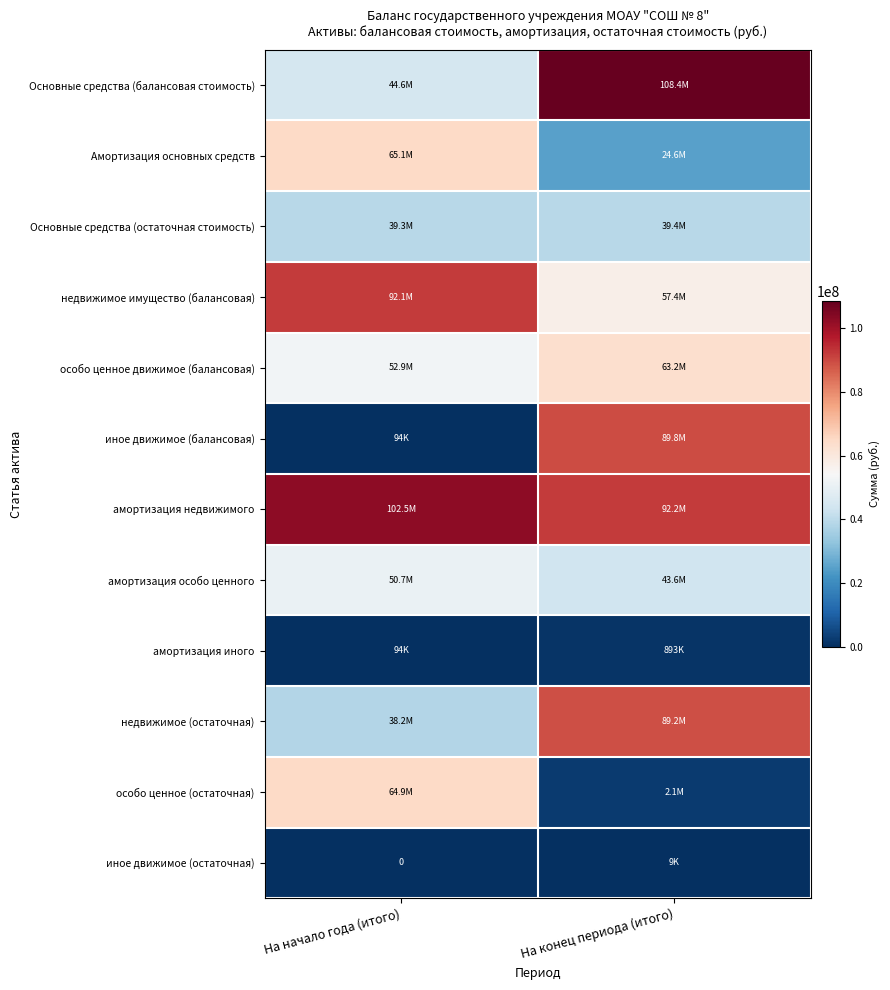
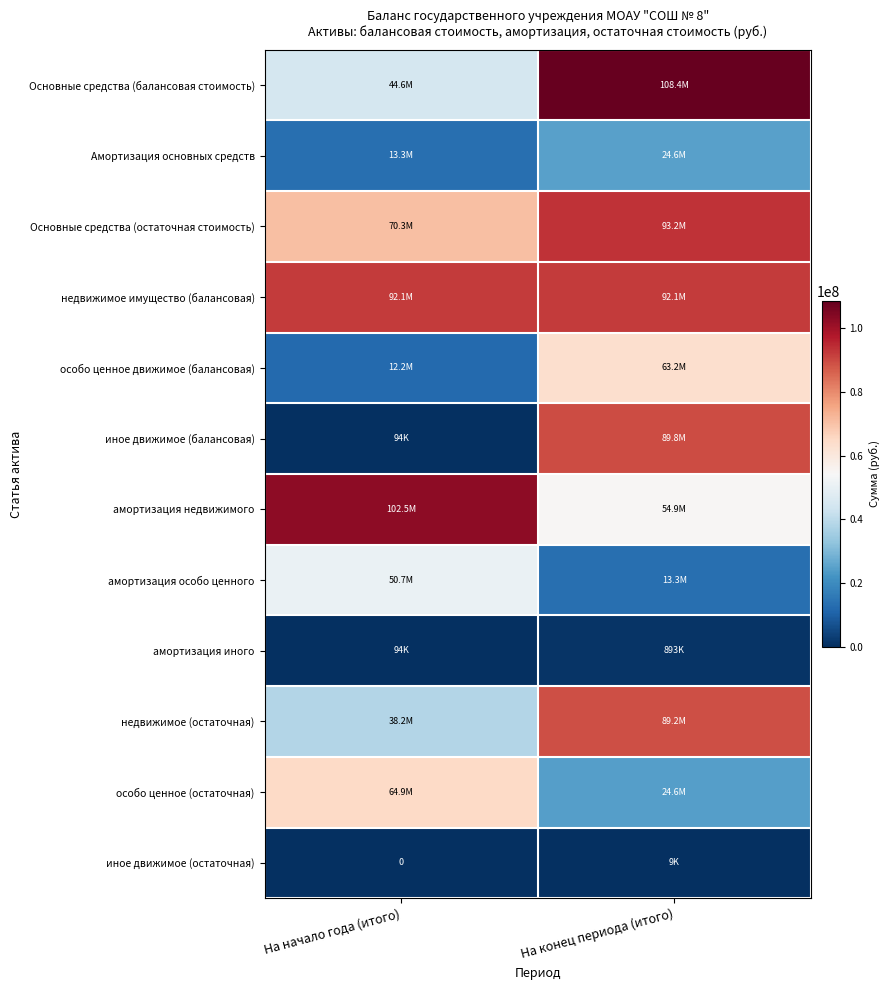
  {
    "Основные средства (балансовая стоимость)": {
      "На начало года (итого)": "44.6M",
      "На конец периода (итого)": "108.4M"
    },
    "Амортизация основных средств": {
-     "На начало года (итого)": "65.1M",
+     "На начало года (итого)": "13.3M",
      "На конец периода (итого)": "24.6M"
    },
    "Основные средства (остаточная стоимость)": {
-     "На начало года (итого)": "39.3M",
-     "На конец периода (итого)": "39.4M"
+     "На начало года (итого)": "70.3M",
+     "На конец периода (итого)": "93.2M"
    },
    "недвижимое имущество (балансовая)": {
      "На начало года (итого)": "92.1M",
-     "На конец периода (итого)": "57.4M"
+     "На конец периода (итого)": "92.1M"
    },
    "особо ценное движимое (балансовая)": {
-     "На начало года (итого)": "52.9M",
+     "На начало года (итого)": "12.2M",
      "На конец периода (итого)": "63.2M"
    },
    "иное движимое (балансовая)": {
      "На начало года (итого)": "94K",
      "На конец периода (итого)": "89.8M"
    },
    "амортизация недвижимого": {
      "На начало года (итого)": "102.5M",
-     "На конец периода (итого)": "92.2M"
+     "На конец периода (итого)": "54.9M"
    },
    "амортизация особо ценного": {
      "На начало года (итого)": "50.7M",
-     "На конец периода (итого)": "43.6M"
+     "На конец периода (итого)": "13.3M"
    },
    "амортизация иного": {
      "На начало года (итого)": "94K",
      "На конец периода (итого)": "893K"
    },
    "недвижимое (остаточная)": {
      "На начало года (итого)": "38.2M",
      "На конец периода (итого)": "89.2M"
    },
    "особо ценное (остаточная)": {
      "На начало года (итого)": "64.9M",
-     "На конец периода (итого)": "2.1M"
+     "На конец периода (итого)": "24.6M"
    },
    "иное движимое (остаточная)": {
      "На начало года (итого)": "0",
      "На конец периода (итого)": "9K"
    }
  }
